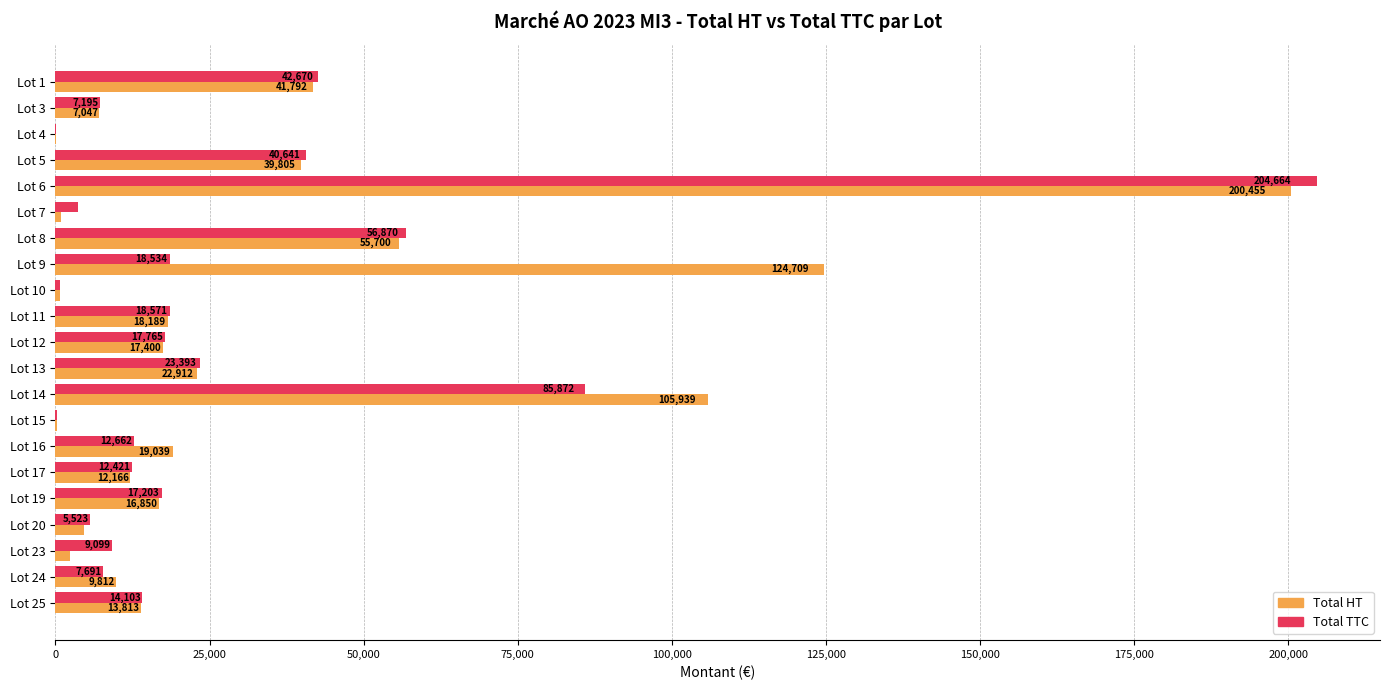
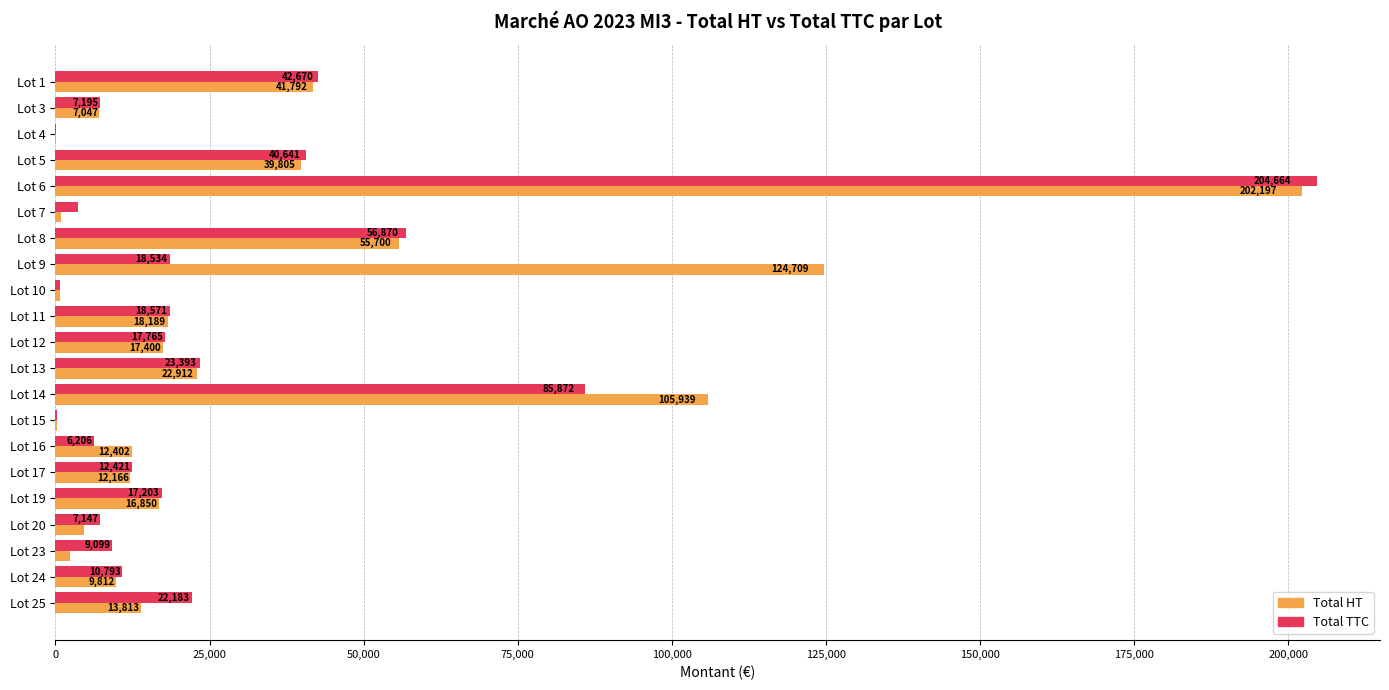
  {
    "Total HT": {
      "Lot 1": "41,792",
      "Lot 3": "7,047",
      "Lot 5": "39,805",
-     "Lot 6": "200,455",
+     "Lot 6": "202,197",
      "Lot 8": "55,700",
      "Lot 9": "124,709",
      "Lot 11": "18,189",
      "Lot 12": "17,400",
      "Lot 13": "22,912",
      "Lot 14": "105,939",
-     "Lot 16": "19,039",
+     "Lot 16": "12,402",
      "Lot 17": "12,166",
      "Lot 19": "16,850",
      "Lot 24": "9,812",
      "Lot 25": "13,813"
    },
    "Total TTC": {
      "Lot 1": "42,670",
      "Lot 3": "7,195",
      "Lot 5": "40,641",
      "Lot 6": "204,664",
      "Lot 8": "56,870",
      "Lot 9": "18,534",
      "Lot 11": "18,571",
      "Lot 12": "17,765",
      "Lot 13": "23,393",
      "Lot 14": "85,872",
-     "Lot 16": "12,662",
+     "Lot 16": "6,206",
      "Lot 17": "12,421",
      "Lot 19": "17,203",
-     "Lot 20": "5,523",
+     "Lot 20": "7,147",
      "Lot 23": "9,099",
-     "Lot 24": "7,691",
-     "Lot 25": "14,103"
+     "Lot 24": "10,793",
+     "Lot 25": "22,183"
    }
  }
